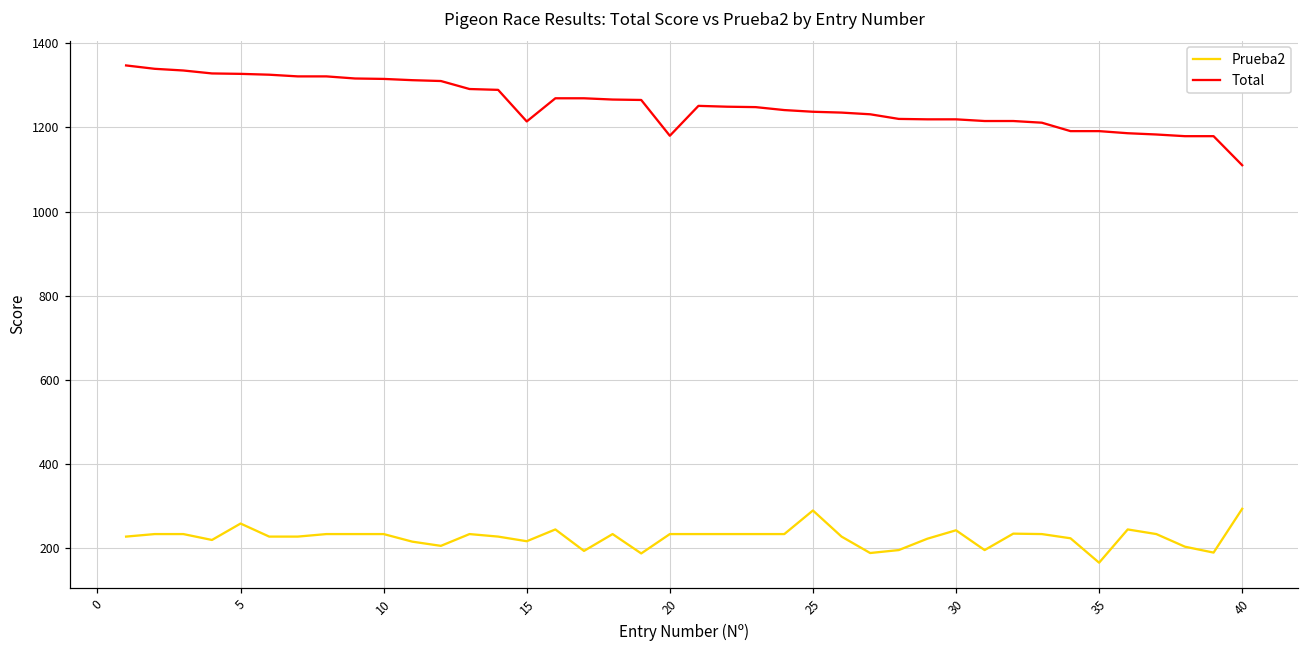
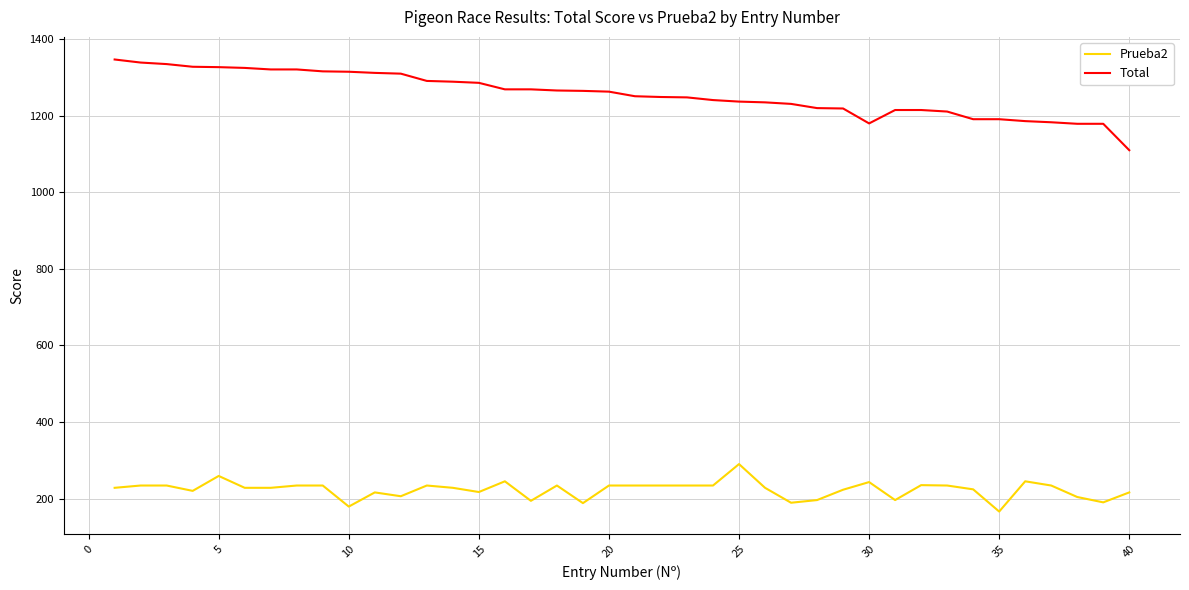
  {
    "Prueba2": {
      "5": 260,
-     "10": 230,
+     "10": 180,
      "15": 220,
      "20": 230,
      "25": 290,
      "30": 240,
      "35": 170,
-     "40": 290
+     "40": 220
    },
    "Total": {
      "5": 1330,
      "10": 1320,
-     "15": 1210,
-     "20": 1180,
+     "15": 1290,
+     "20": 1260,
      "25": 1240,
-     "30": 1220,
+     "30": 1180,
      "35": 1190,
      "40": 1110
    }
  }
